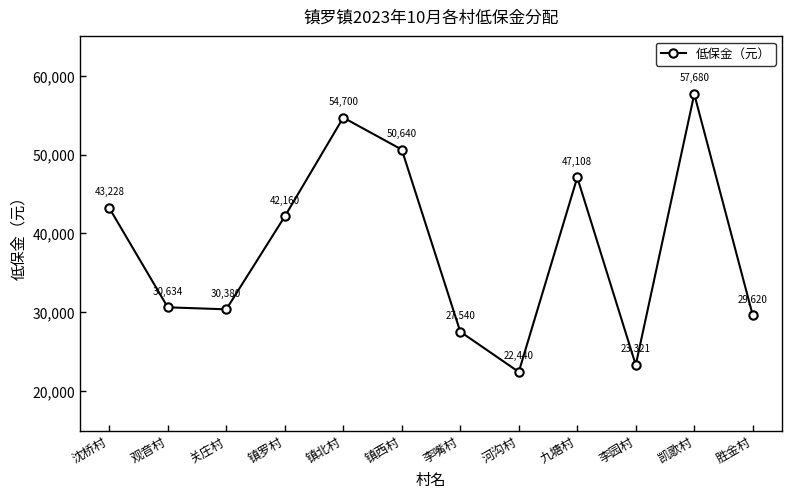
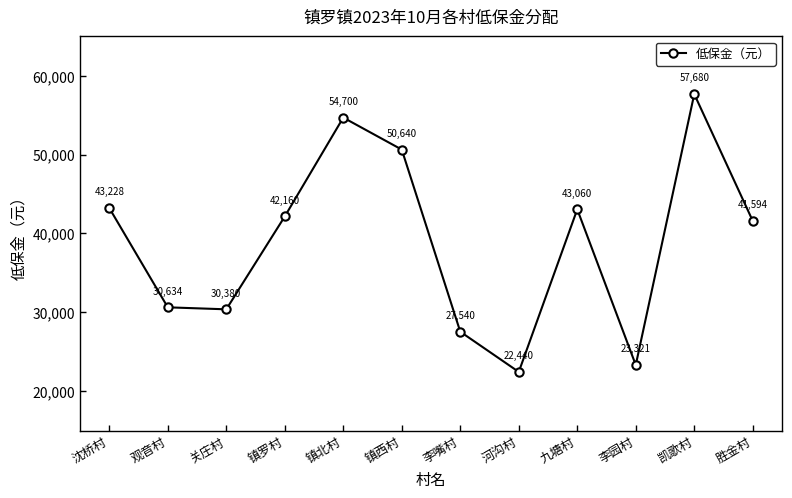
  {
    "沈桥村": "43,228",
    "观音村": "30,634",
    "关庄村": "30,380",
    "镇罗村": "42,160",
    "镇北村": "54,700",
    "镇西村": "50,640",
    "李嘴村": "27,540",
    "河沟村": "22,440",
-   "九塘村": "47,108",
+   "九塘村": "43,060",
    "李园村": "23,321",
    "凯歌村": "57,680",
-   "胜金村": "29,620"
+   "胜金村": "41,594"
  }
